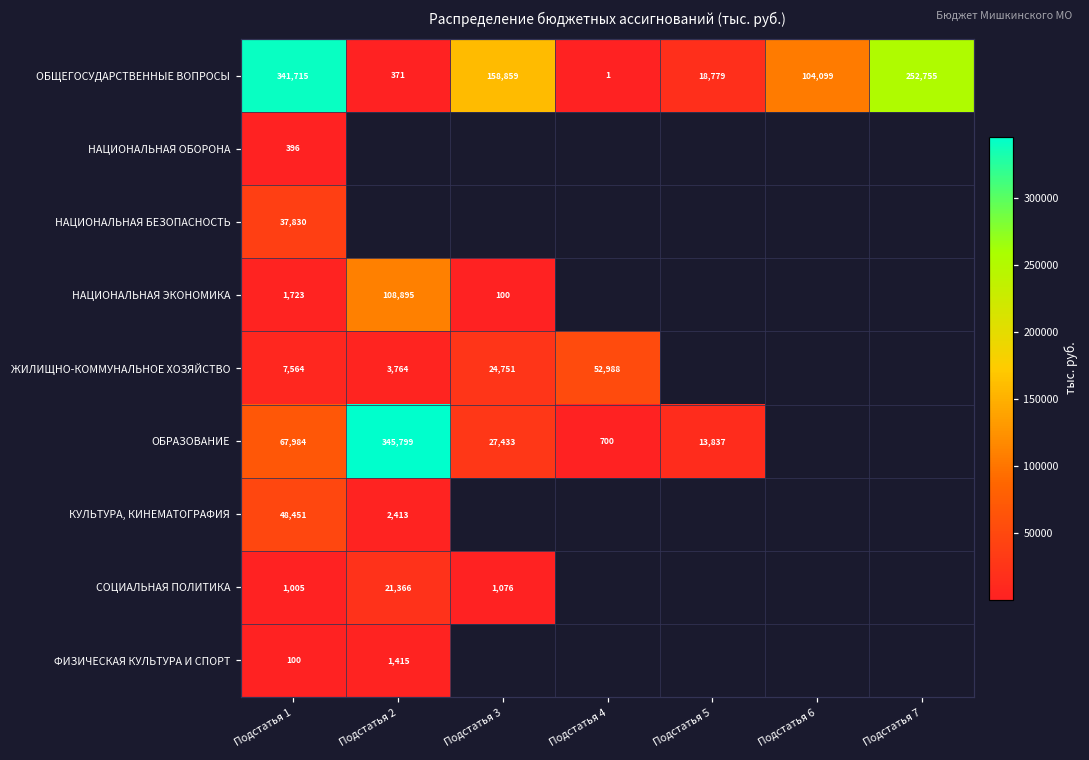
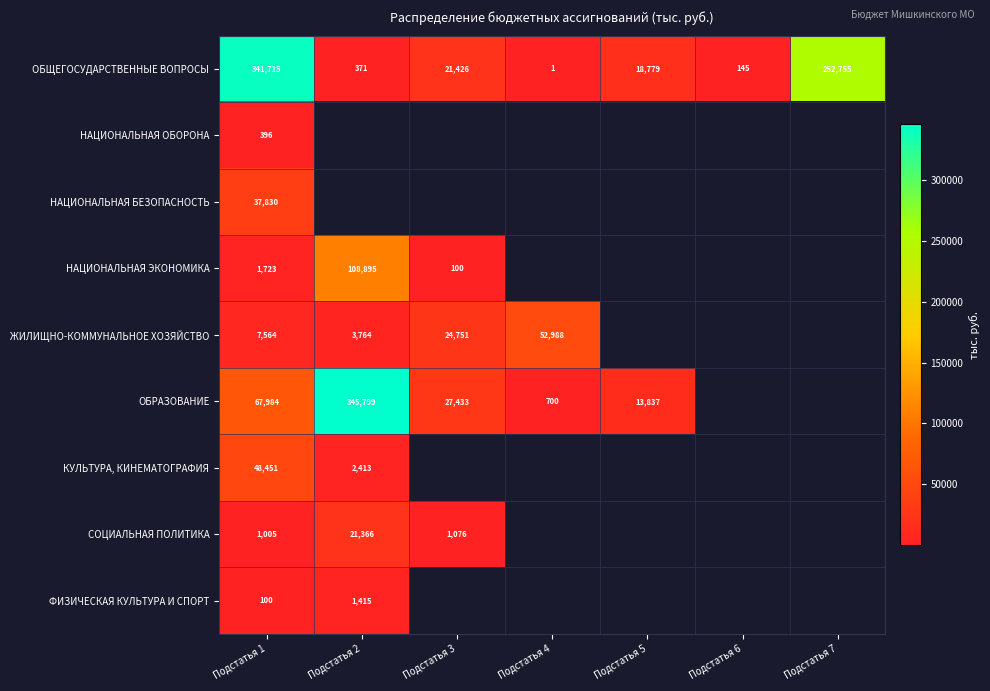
  {
    "ОБЩЕГОСУДАРСТВЕННЫЕ ВОПРОСЫ": {
      "Подстатья 1": "341,715",
      "Подстатья 2": "371",
-     "Подстатья 3": "158,859",
+     "Подстатья 3": "21,426",
      "Подстатья 4": "1",
      "Подстатья 5": "18,779",
-     "Подстатья 6": "104,099",
+     "Подстатья 6": "145",
      "Подстатья 7": "252,755"
    },
    "НАЦИОНАЛЬНАЯ ОБОРОНА": {
      "Подстатья 1": "396"
    },
    "НАЦИОНАЛЬНАЯ БЕЗОПАСНОСТЬ": {
      "Подстатья 1": "37,830"
    },
    "НАЦИОНАЛЬНАЯ ЭКОНОМИКА": {
      "Подстатья 1": "1,723",
      "Подстатья 2": "108,895",
      "Подстатья 3": "100"
    },
    "ЖИЛИЩНО-КОММУНАЛЬНОЕ ХОЗЯЙСТВО": {
      "Подстатья 1": "7,564",
      "Подстатья 2": "3,764",
      "Подстатья 3": "24,751",
      "Подстатья 4": "52,988"
    },
    "ОБРАЗОВАНИЕ": {
      "Подстатья 1": "67,984",
      "Подстатья 2": "345,799",
      "Подстатья 3": "27,433",
      "Подстатья 4": "700",
      "Подстатья 5": "13,837"
    },
    "КУЛЬТУРА, КИНЕМАТОГРАФИЯ": {
      "Подстатья 1": "48,451",
      "Подстатья 2": "2,413"
    },
    "СОЦИАЛЬНАЯ ПОЛИТИКА": {
      "Подстатья 1": "1,005",
      "Подстатья 2": "21,366",
      "Подстатья 3": "1,076"
    },
    "ФИЗИЧЕСКАЯ КУЛЬТУРА И СПОРТ": {
      "Подстатья 1": "100",
      "Подстатья 2": "1,415"
    }
  }
